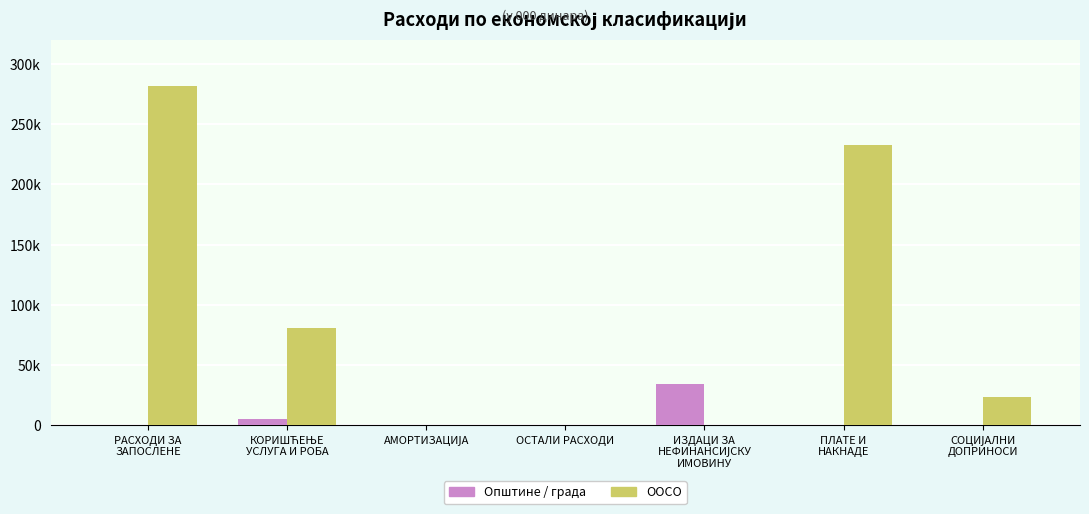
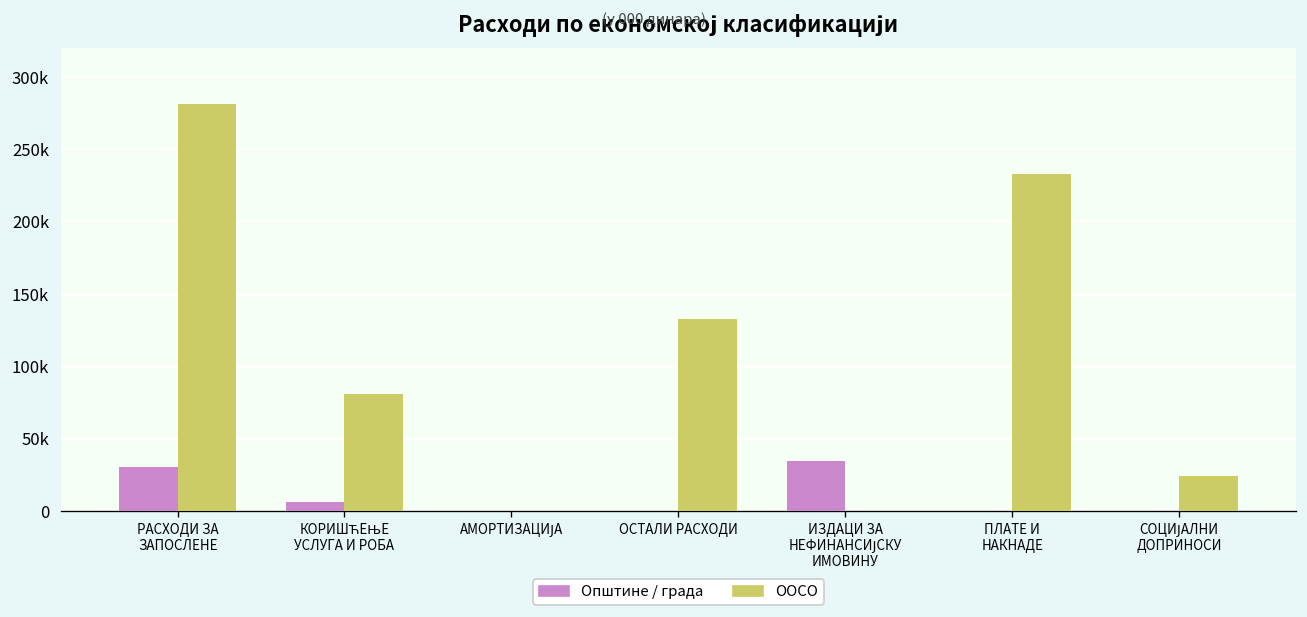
  {
    "Општине / града": {
-     "РАСХОДИ ЗА ЗАПОСЛЕНЕ": 0,
+     "РАСХОДИ ЗА ЗАПОСЛЕНЕ": 30000,
      "КОРИШЋЕЊЕ УСЛУГА И РОБА": 6000,
      "АМОРТИЗАЦИЈА": 0,
      "ОСТАЛИ РАСХОДИ": 0,
      "ИЗДАЦИ ЗА НЕФИНАНСИЈСКУ ИМОВИНУ": 35000,
      "ПЛАТЕ И НАКНАДЕ": 0,
      "СОЦИЈАЛНИ ДОПРИНОСИ": 0
    },
    "ООСО": {
      "РАСХОДИ ЗА ЗАПОСЛЕНЕ": 281000,
      "КОРИШЋЕЊЕ УСЛУГА И РОБА": 81000,
      "АМОРТИЗАЦИЈА": 0,
-     "ОСТАЛИ РАСХОДИ": 0,
+     "ОСТАЛИ РАСХОДИ": 132000,
      "ИЗДАЦИ ЗА НЕФИНАНСИЈСКУ ИМОВИНУ": 0,
      "ПЛАТЕ И НАКНАДЕ": 233000,
      "СОЦИЈАЛНИ ДОПРИНОСИ": 24000
    }
  }
